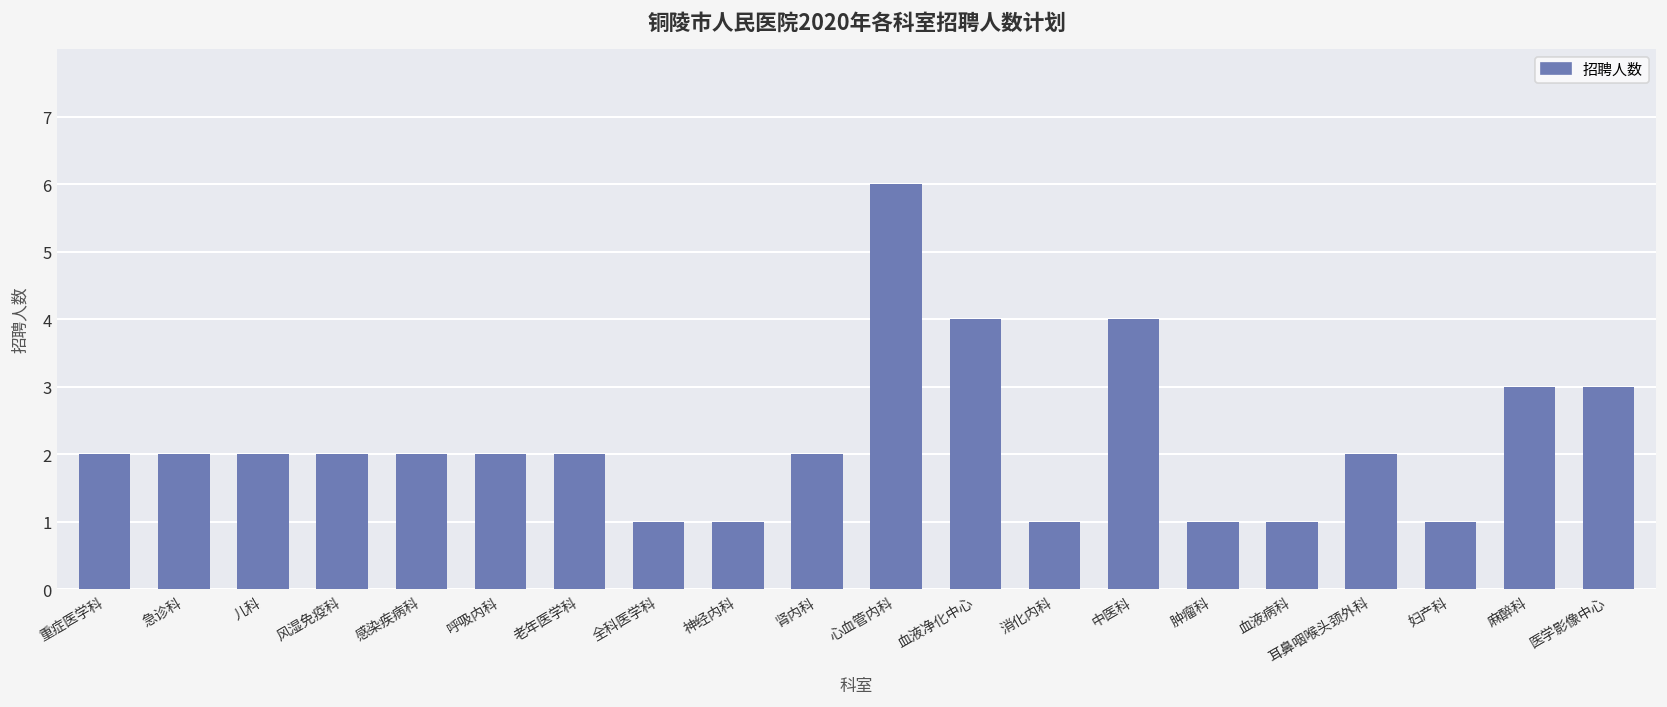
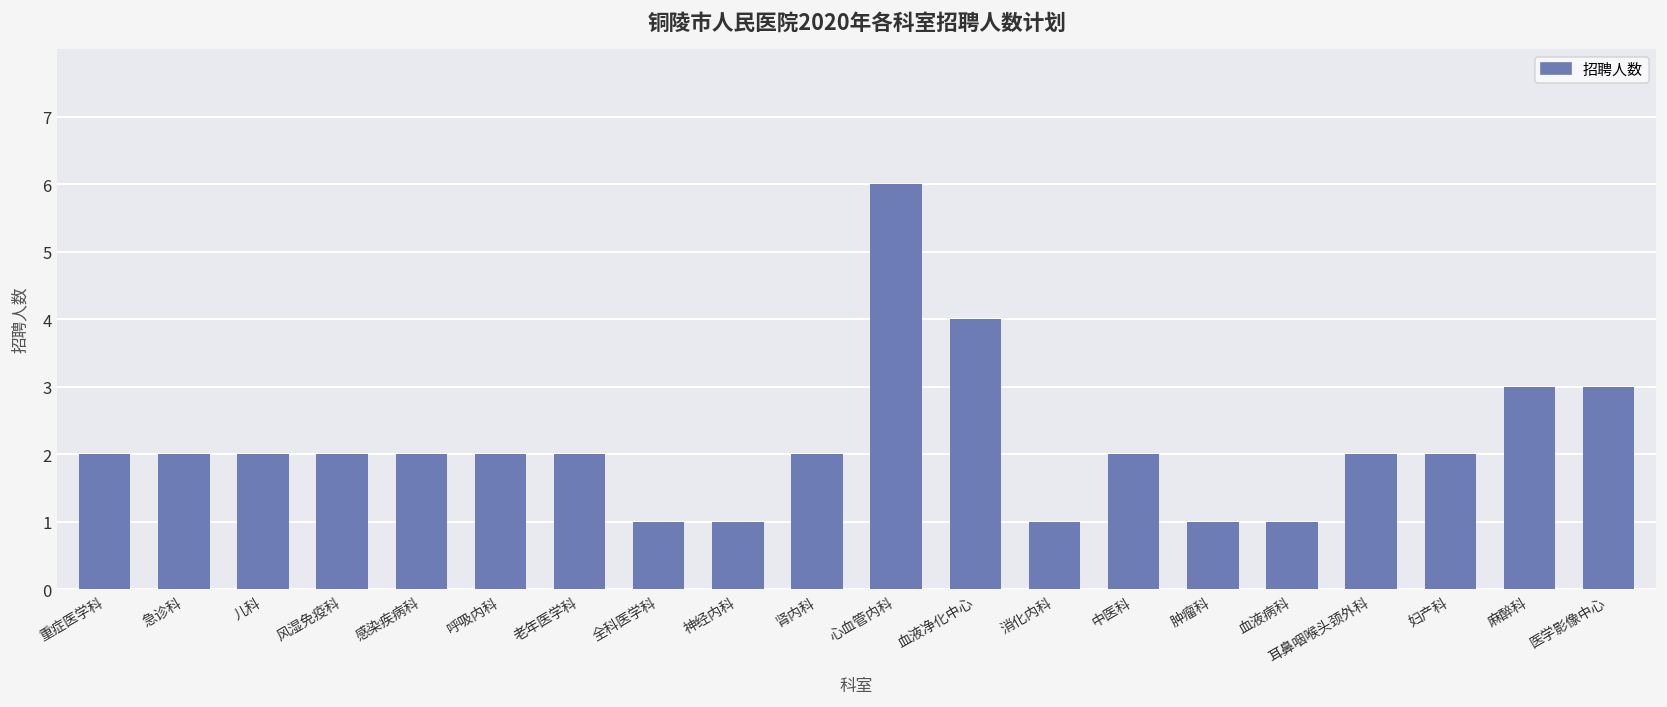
  {
    "重症医学科": 2,
    "急诊科": 2,
    "儿科": 2,
    "风湿免疫科": 2,
    "感染疾病科": 2,
    "呼吸内科": 2,
    "老年医学科": 2,
    "全科医学科": 1,
    "神经内科": 1,
    "肾内科": 2,
    "心血管内科": 6,
    "血液净化中心": 4,
    "消化内科": 1,
-   "中医科": 4,
+   "中医科": 2,
    "肿瘤科": 1,
    "血液病科": 1,
    "耳鼻咽喉头颈外科": 2,
-   "妇产科": 1,
+   "妇产科": 2,
    "麻醉科": 3,
    "医学影像中心": 3
  }
